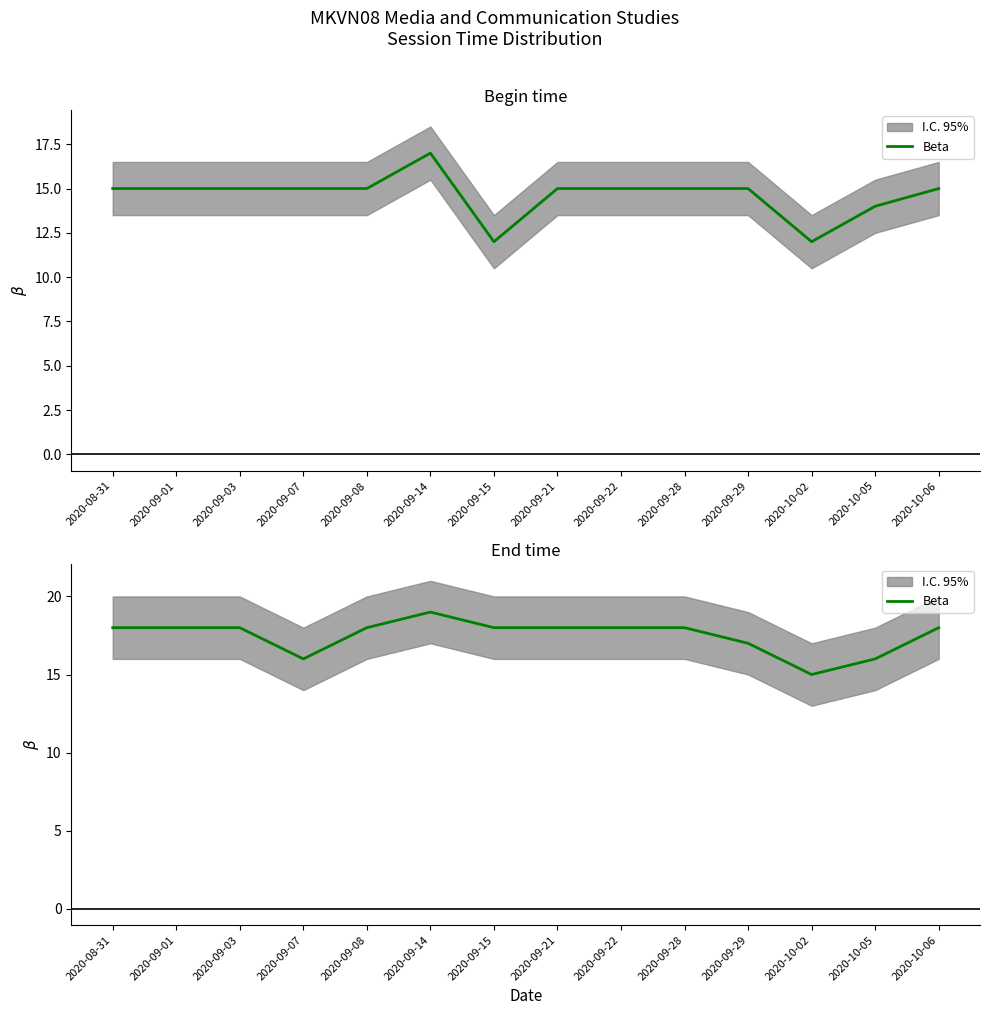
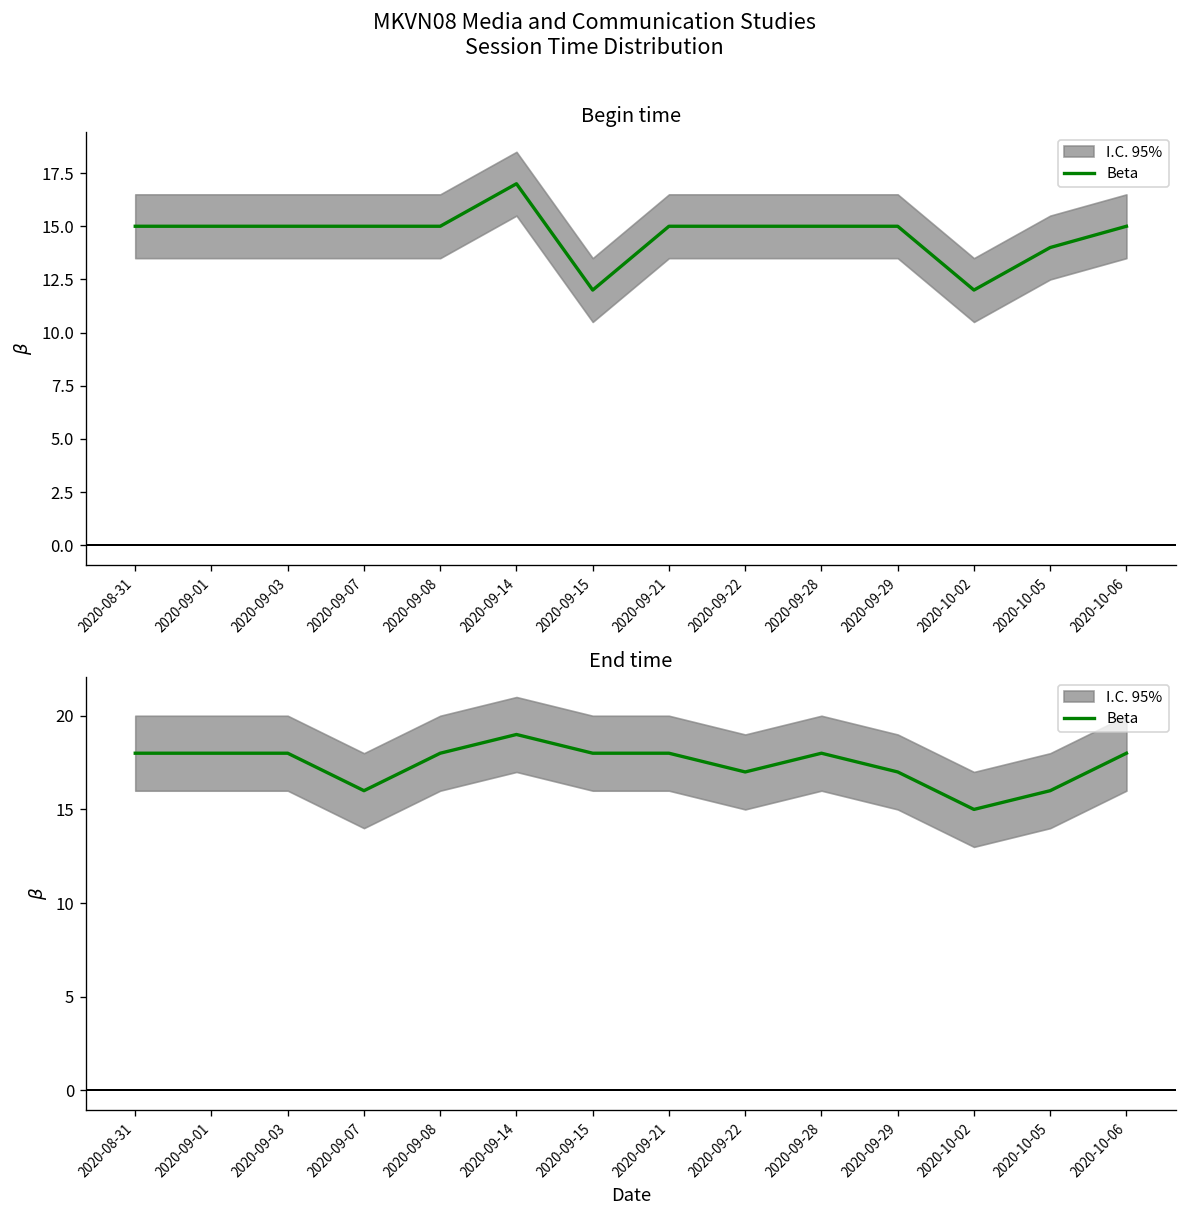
  {
    "Begin time": {
      "Beta": {
        "2020-08-31": 15.0,
        "2020-09-01": 15.0,
        "2020-09-03": 15.0,
        "2020-09-07": 15.0,
        "2020-09-08": 15.0,
        "2020-09-14": 17.0,
        "2020-09-15": 12.0,
        "2020-09-21": 15.0,
        "2020-09-22": 15.0,
        "2020-09-28": 15.0,
        "2020-09-29": 15.0,
        "2020-10-02": 12.0,
        "2020-10-05": 14.0,
        "2020-10-06": 15.0
      }
    },
    "End time": {
      "Beta": {
        "2020-08-31": 18,
        "2020-09-01": 18,
        "2020-09-03": 18,
        "2020-09-07": 16,
        "2020-09-08": 18,
        "2020-09-14": 19,
        "2020-09-15": 18,
        "2020-09-21": 18,
-       "2020-09-22": 18,
+       "2020-09-22": 17,
        "2020-09-28": 18,
        "2020-09-29": 17,
        "2020-10-02": 15,
        "2020-10-05": 16,
        "2020-10-06": 18
      }
    }
  }
